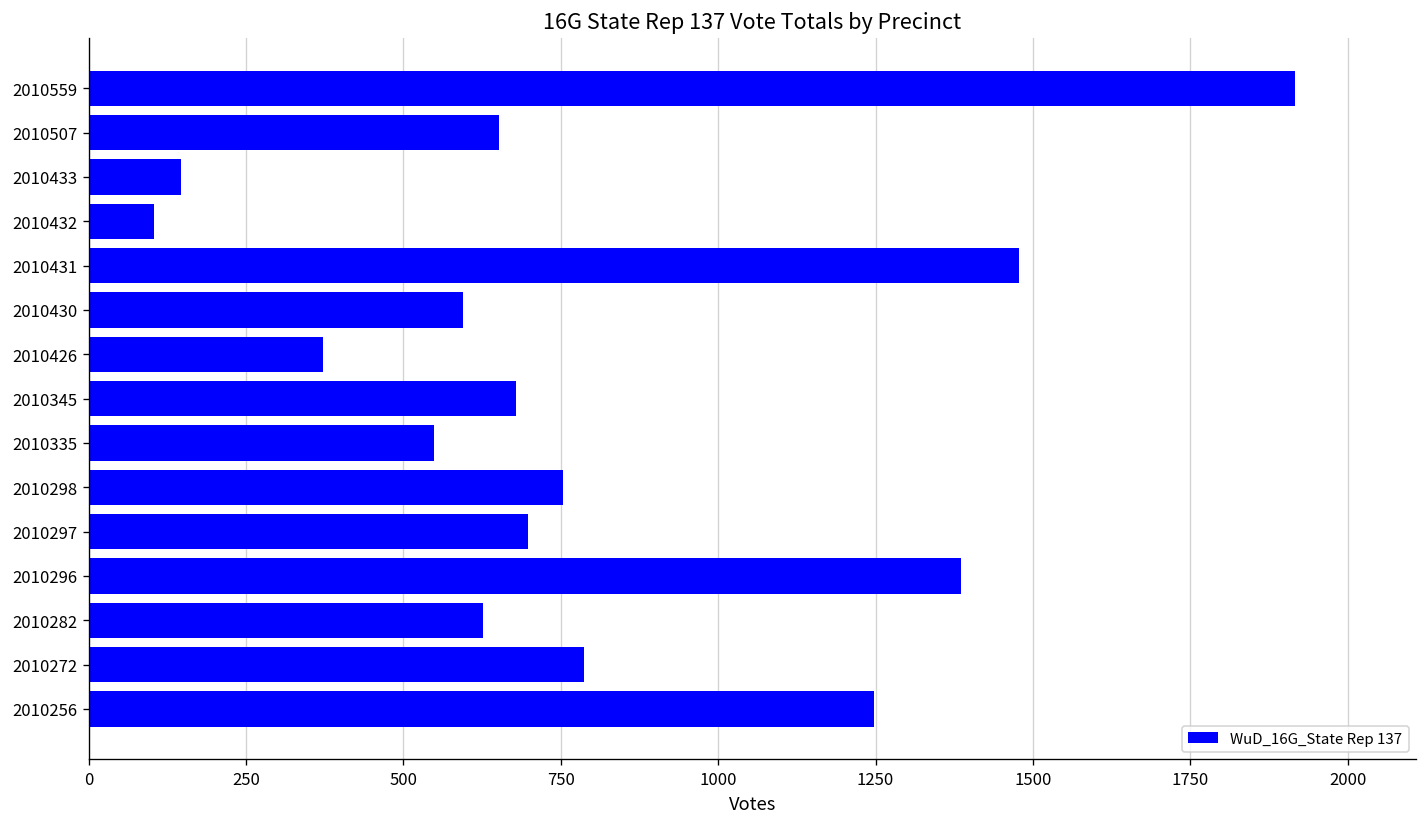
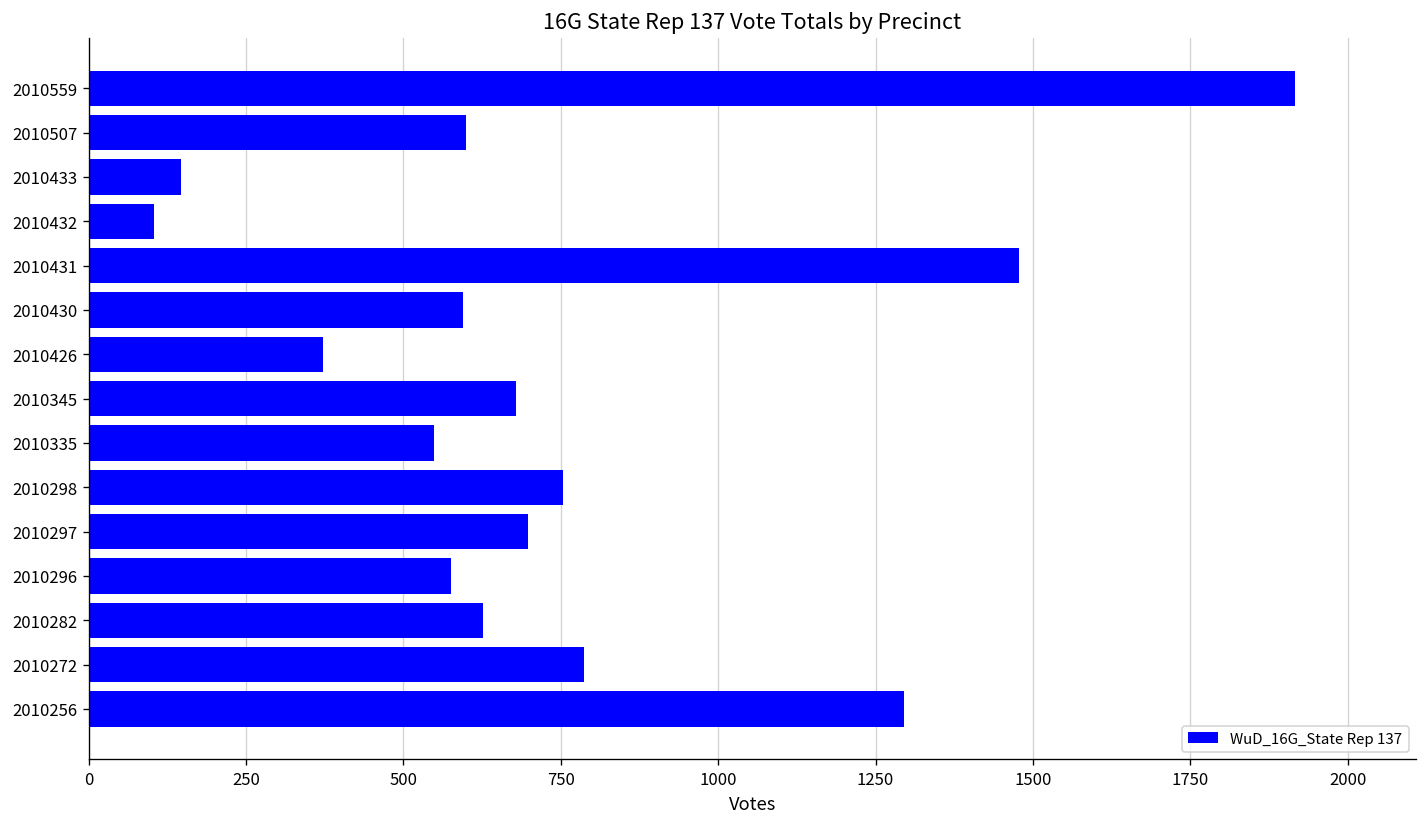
  {
    "2010559": 1920,
-   "2010507": 650,
+   "2010507": 600,
    "2010433": 150,
    "2010432": 100,
    "2010431": 1480,
    "2010430": 600,
    "2010426": 370,
    "2010345": 680,
    "2010335": 550,
    "2010298": 750,
    "2010297": 700,
-   "2010296": 1390,
+   "2010296": 580,
    "2010282": 630,
    "2010272": 790,
-   "2010256": 1250
+   "2010256": 1300
  }
